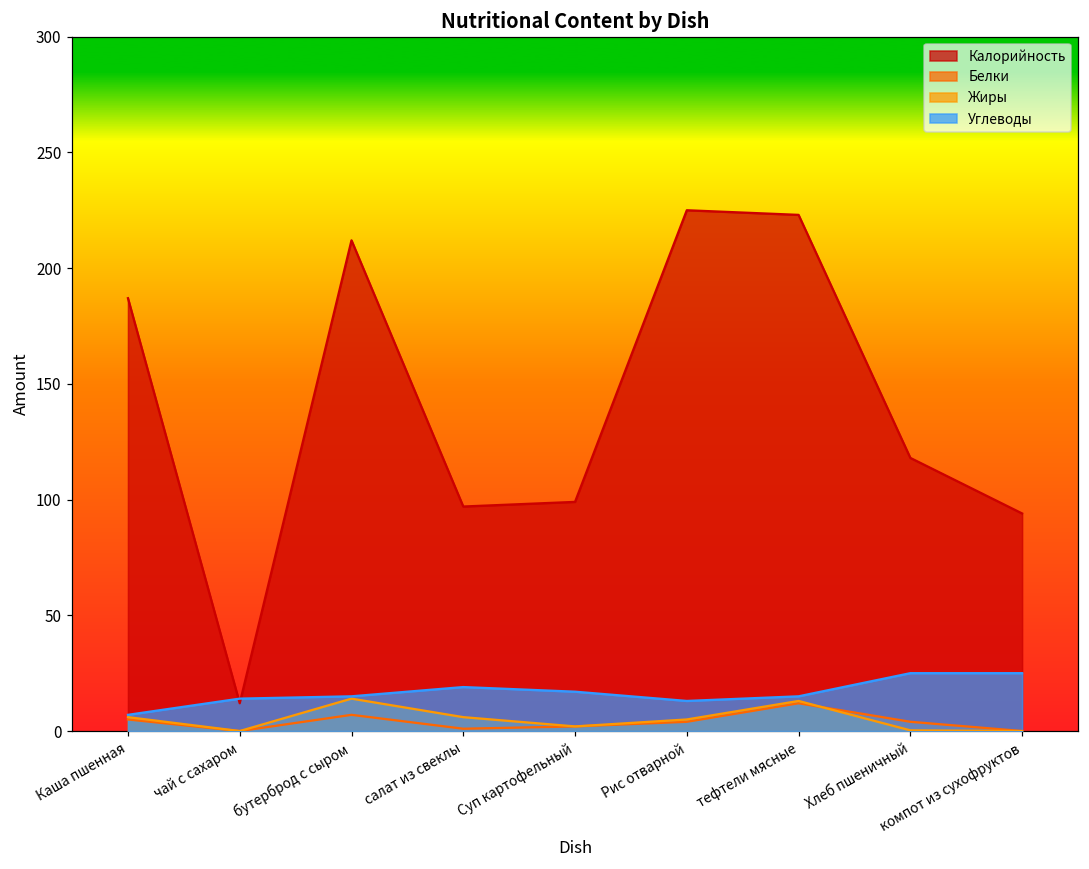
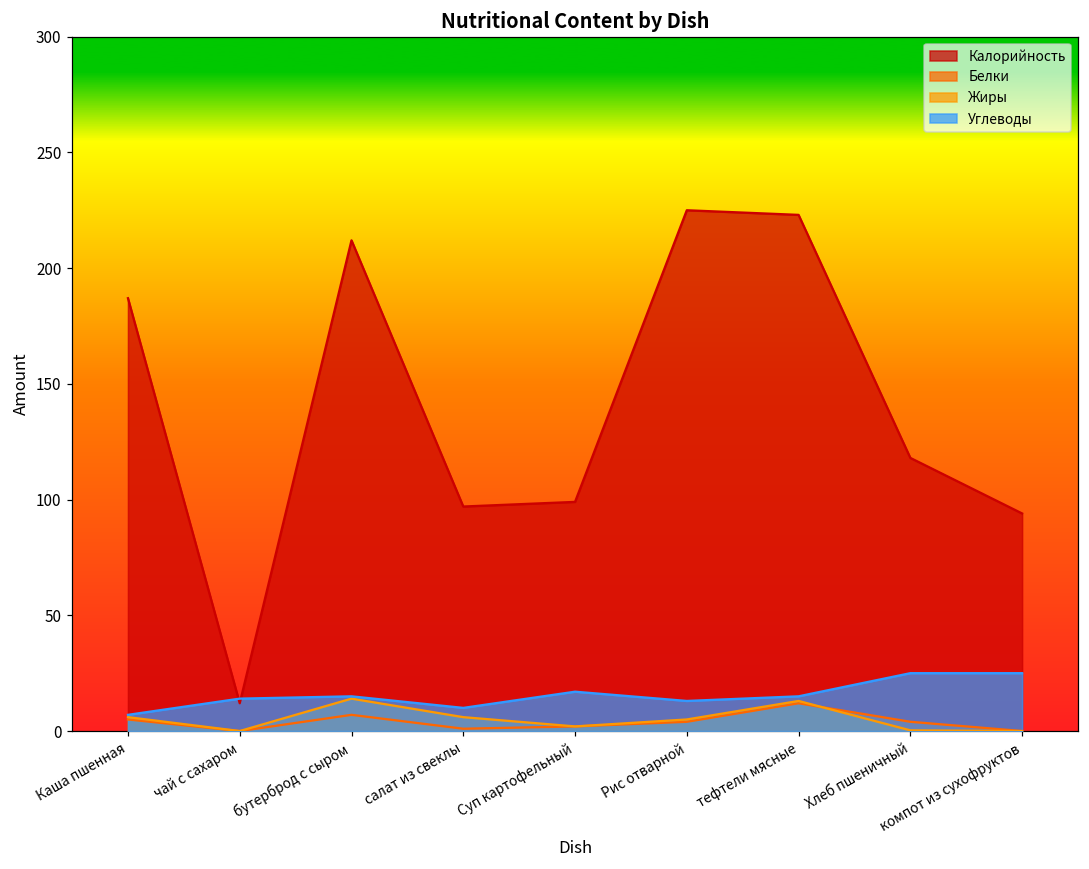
  {
    "Калорийность": {
      "Каша пшенная": 187,
      "чай с сахаром": 12,
      "бутерброд с сыром": 212,
      "салат из свеклы": 97,
      "Суп картофельный": 99,
      "Рис отварной": 225,
      "тефтели мясные": 223,
      "Хлеб пшеничный": 118,
      "компот из сухофруктов": 94
    },
    "Углеводы": {
      "чай с сахаром": 14,
-     "салат из свеклы": 19,
+     "салат из свеклы": 10,
      "Суп картофельный": 17,
      "Рис отварной": 13,
      "тефтели мясные": 15,
      "Хлеб пшеничный": 25,
      "компот из сухофруктов": 25
    }
  }
